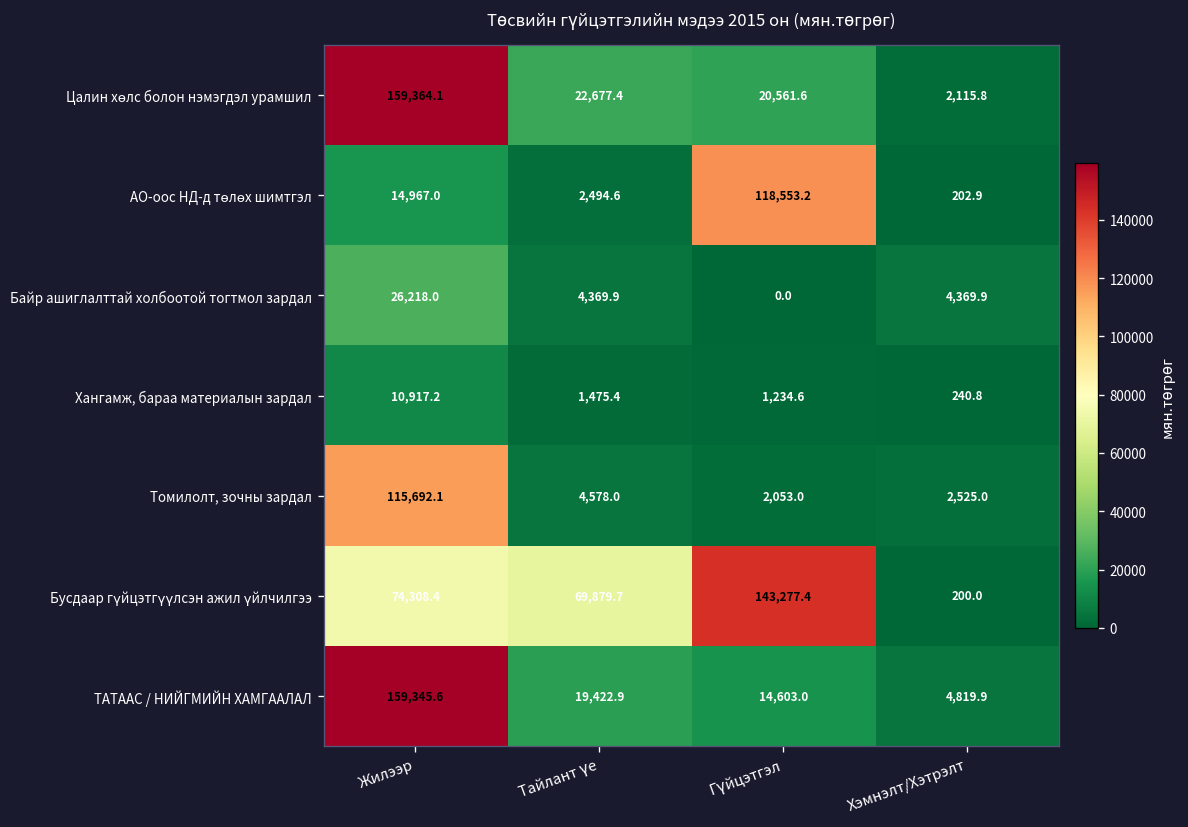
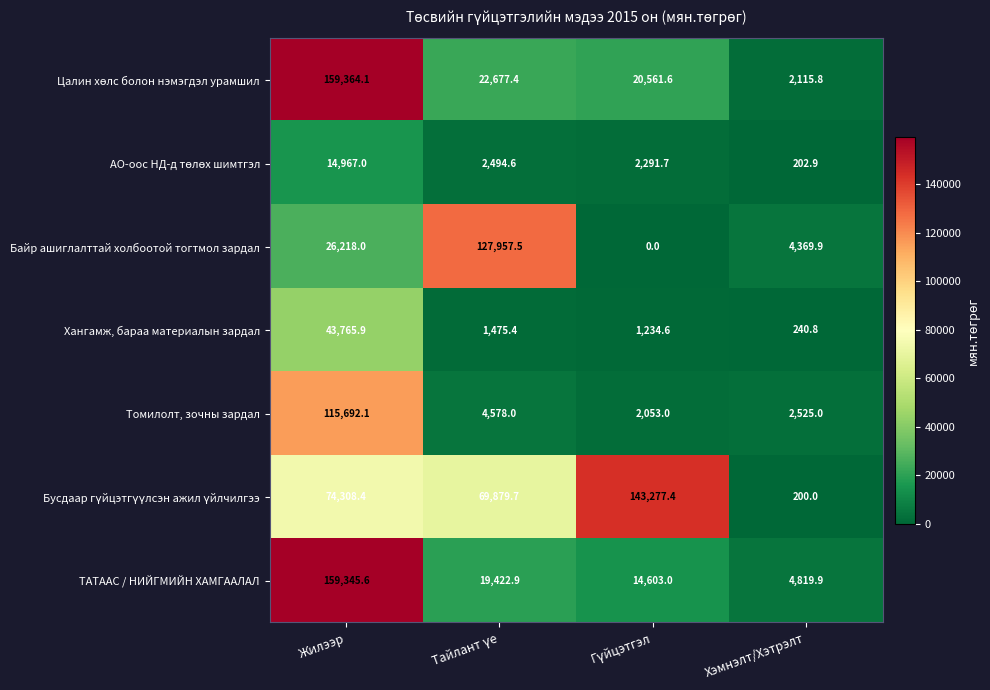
  {
    "Цалин хөлс болон нэмэгдэл урамшил": {
      "Жилээр": "159,364.1",
      "Тайлант үе": "22,677.4",
      "Гүйцэтгэл": "20,561.6",
      "Хэмнэлт/Хэтрэлт": "2,115.8"
    },
    "АО-оос НД-д төлөх шимтгэл": {
      "Жилээр": "14,967.0",
      "Тайлант үе": "2,494.6",
-     "Гүйцэтгэл": "118,553.2",
+     "Гүйцэтгэл": "2,291.7",
      "Хэмнэлт/Хэтрэлт": "202.9"
    },
    "Байр ашиглалттай холбоотой тогтмол зардал": {
      "Жилээр": "26,218.0",
-     "Тайлант үе": "4,369.9",
+     "Тайлант үе": "127,957.5",
      "Гүйцэтгэл": "0.0",
      "Хэмнэлт/Хэтрэлт": "4,369.9"
    },
    "Хангамж, бараа материалын зардал": {
-     "Жилээр": "10,917.2",
+     "Жилээр": "43,765.9",
      "Тайлант үе": "1,475.4",
      "Гүйцэтгэл": "1,234.6",
      "Хэмнэлт/Хэтрэлт": "240.8"
    },
    "Томилолт, зочны зардал": {
      "Жилээр": "115,692.1",
      "Тайлант үе": "4,578.0",
      "Гүйцэтгэл": "2,053.0",
      "Хэмнэлт/Хэтрэлт": "2,525.0"
    },
    "Бусдаар гүйцэтгүүлсэн ажил үйлчилгээ": {
      "Жилээр": "74,308.4",
      "Тайлант үе": "69,879.7",
      "Гүйцэтгэл": "143,277.4",
      "Хэмнэлт/Хэтрэлт": "200.0"
    },
    "ТАТААС / НИЙГМИЙН ХАМГААЛАЛ": {
      "Жилээр": "159,345.6",
      "Тайлант үе": "19,422.9",
      "Гүйцэтгэл": "14,603.0",
      "Хэмнэлт/Хэтрэлт": "4,819.9"
    }
  }
